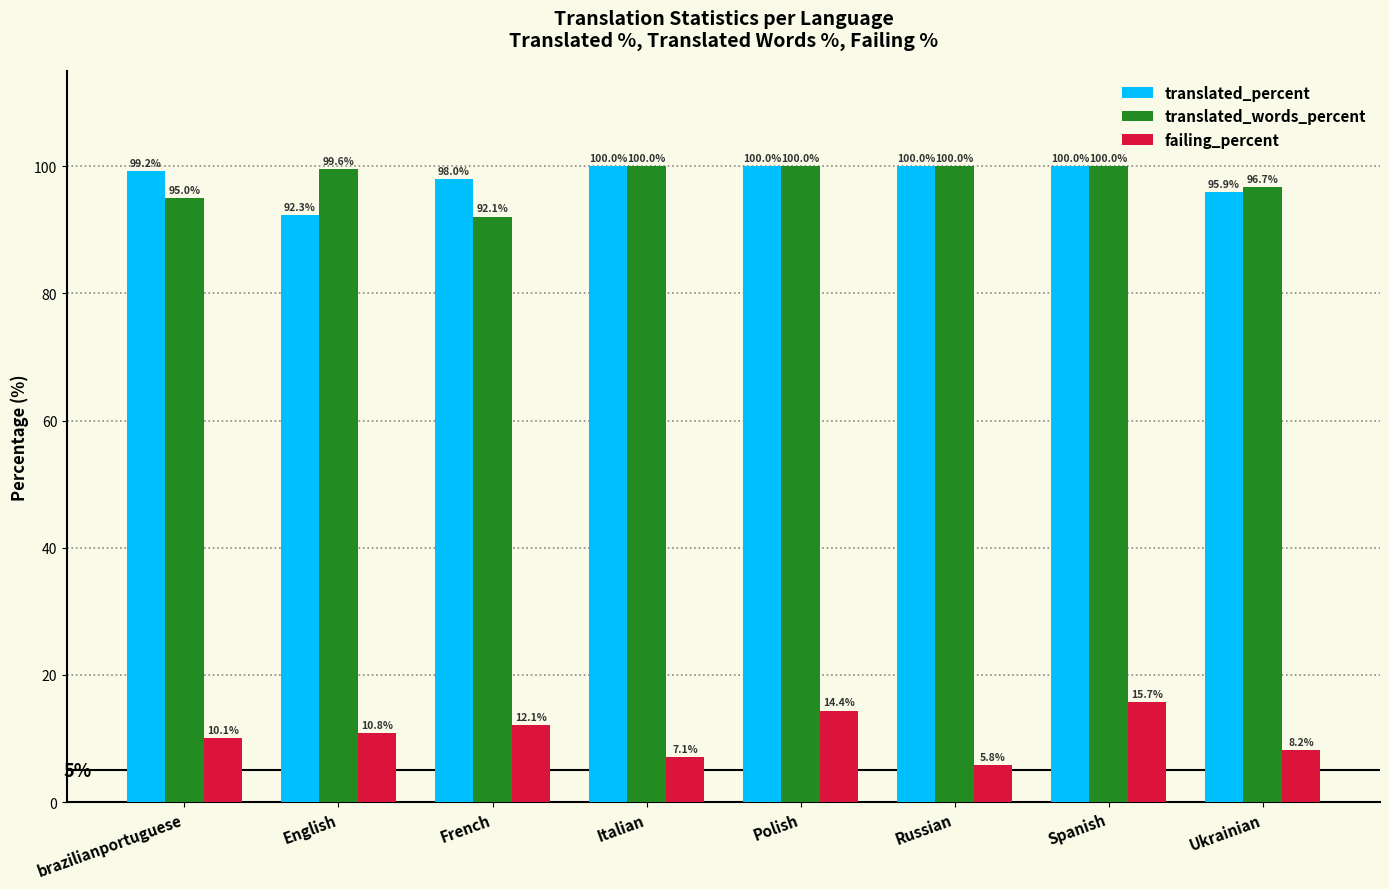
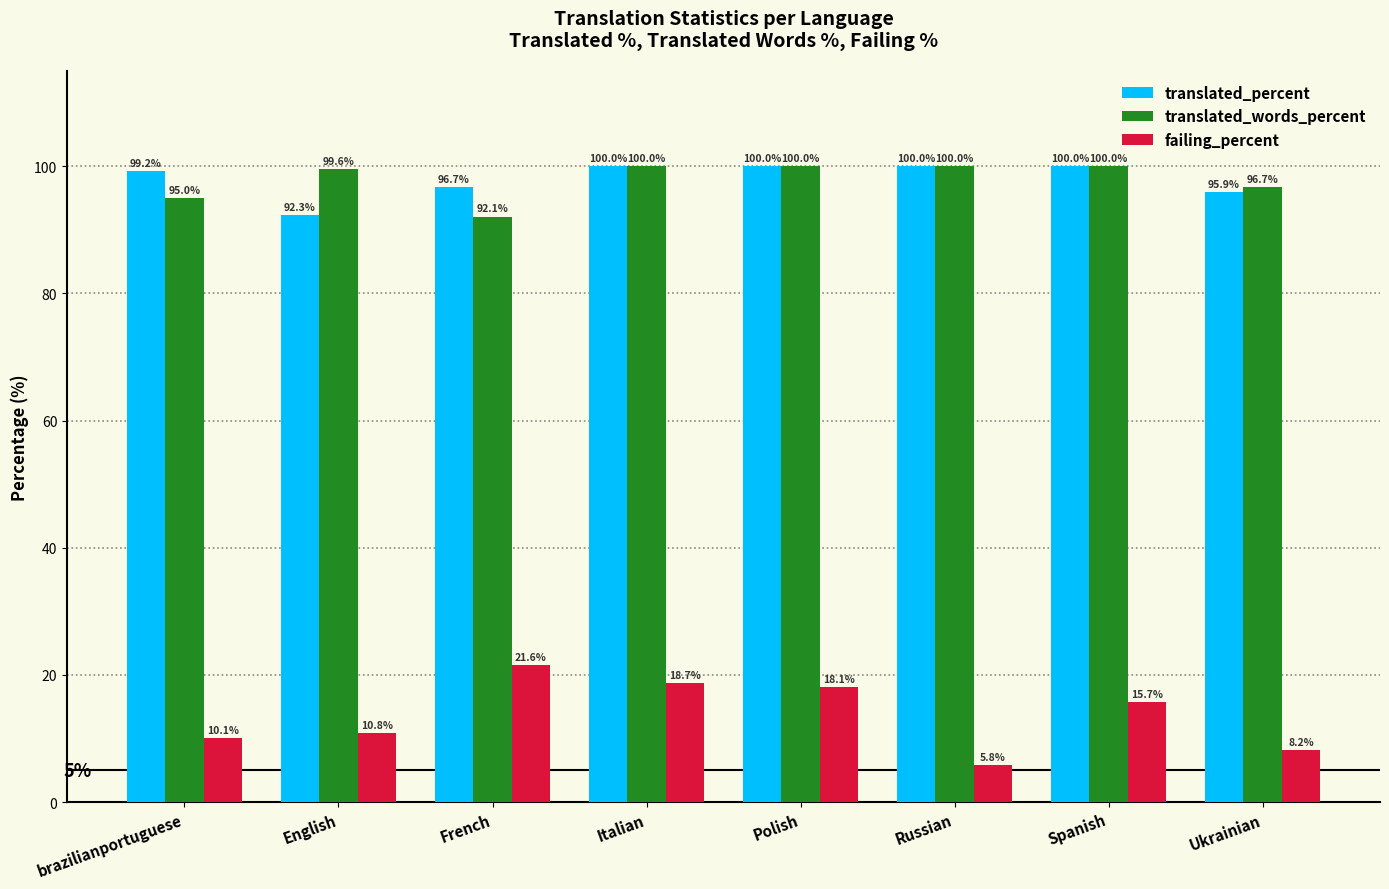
  {
    "translated_percent": {
      "brazilianportuguese": "99.2%",
      "English": "92.3%",
-     "French": "98.0%",
+     "French": "96.7%",
      "Italian": "100.0%",
      "Polish": "100.0%",
      "Russian": "100.0%",
      "Spanish": "100.0%",
      "Ukrainian": "95.9%"
    },
    "translated_words_percent": {
      "brazilianportuguese": "95.0%",
      "English": "99.6%",
      "French": "92.1%",
      "Italian": "100.0%",
      "Polish": "100.0%",
      "Russian": "100.0%",
      "Spanish": "100.0%",
      "Ukrainian": "96.7%"
    },
    "failing_percent": {
      "brazilianportuguese": "10.1%",
      "English": "10.8%",
-     "French": "12.1%",
-     "Italian": "7.1%",
-     "Polish": "14.4%",
+     "French": "21.6%",
+     "Italian": "18.7%",
+     "Polish": "18.1%",
      "Russian": "5.8%",
      "Spanish": "15.7%",
      "Ukrainian": "8.2%"
    }
  }
